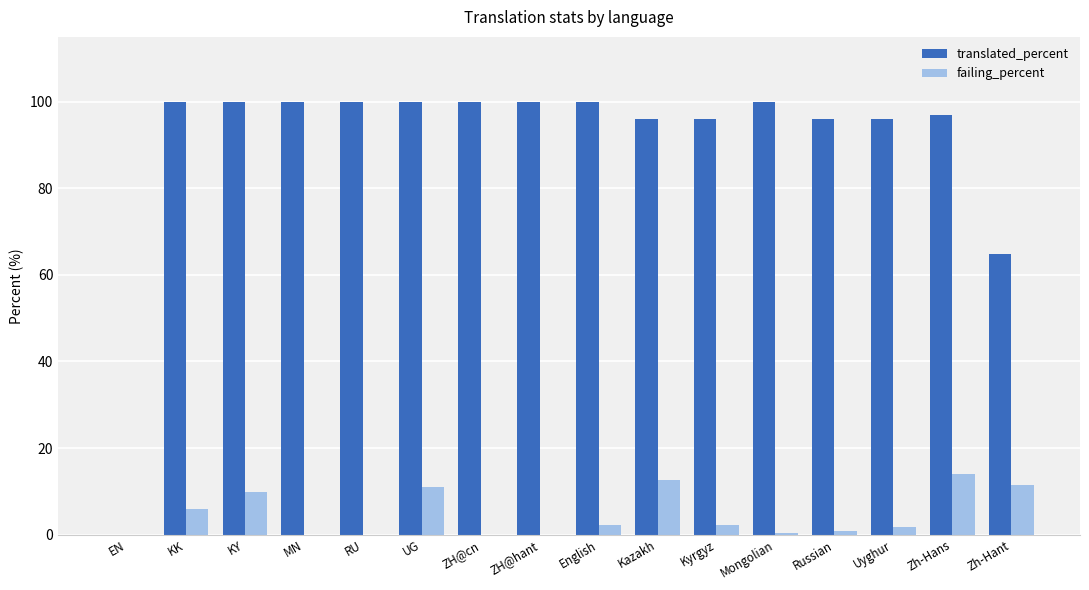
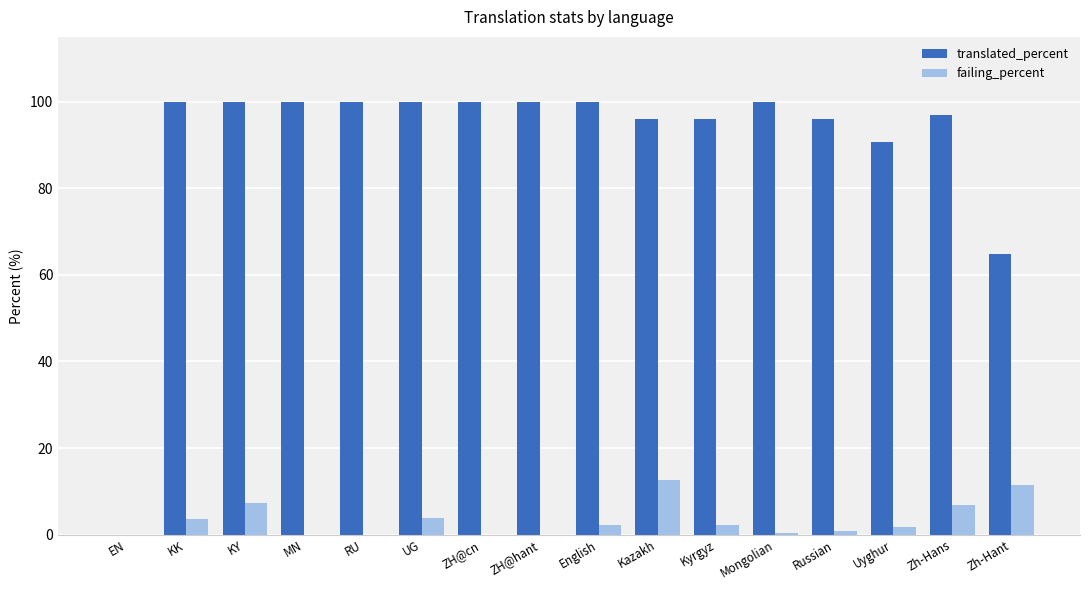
  {
    "translated_percent": {
      "EN": 0,
      "KK": 100,
      "KY": 100,
      "MN": 100,
      "RU": 100,
      "UG": 100,
      "ZH@cn": 100,
      "ZH@hant": 100,
      "English": 100,
      "Kazakh": 96,
      "Kyrgyz": 96,
      "Mongolian": 100,
      "Russian": 96,
-     "Uyghur": 96,
+     "Uyghur": 91,
      "Zh-Hans": 97,
      "Zh-Hant": 65
    },
    "failing_percent": {
      "EN": 0,
-     "KK": 6,
-     "KY": 10,
+     "KK": 4,
+     "KY": 7,
      "MN": 0,
      "RU": 0,
-     "UG": 11,
+     "UG": 4,
      "ZH@cn": 0,
      "ZH@hant": 0,
      "English": 2,
      "Kazakh": 13,
      "Kyrgyz": 2,
      "Russian": 1,
      "Uyghur": 2,
-     "Zh-Hans": 14,
+     "Zh-Hans": 7,
      "Zh-Hant": 12
    }
  }
